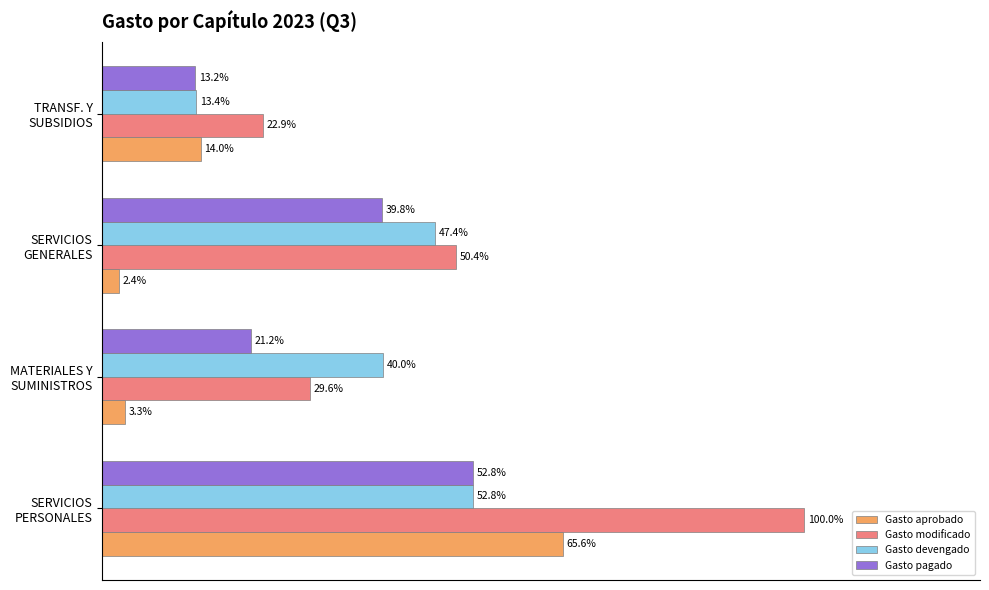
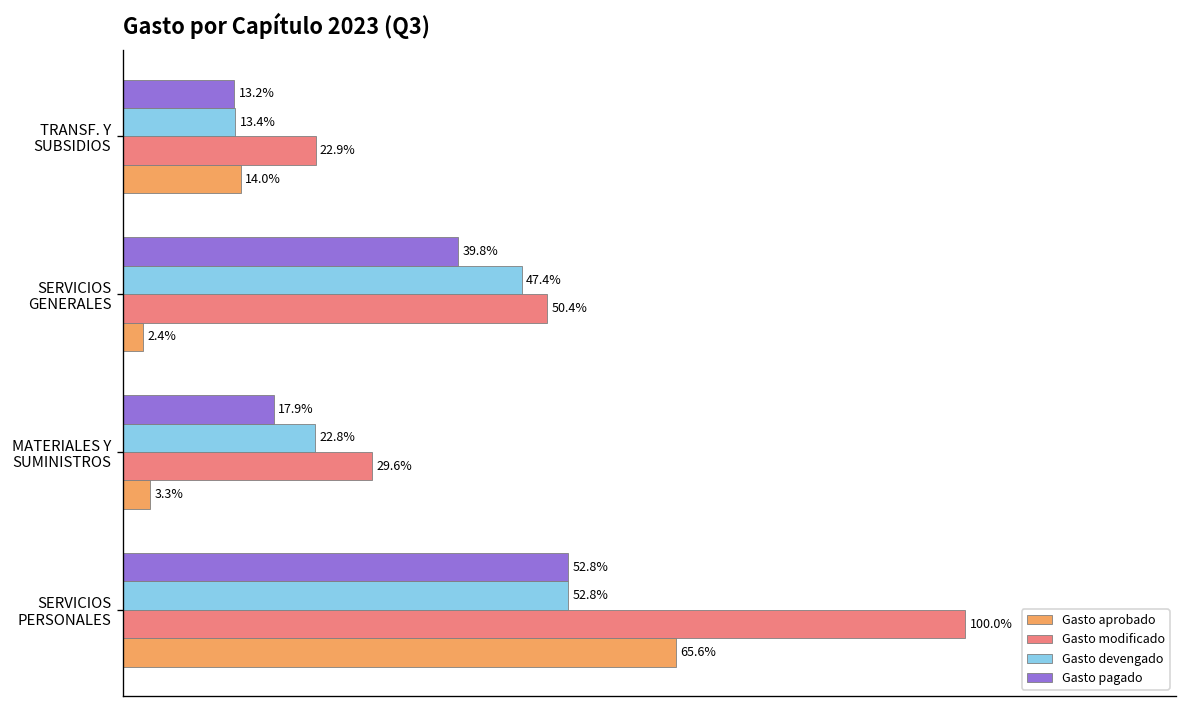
  {
    "Gasto devengado": {
      "TRANSF. Y SUBSIDIOS": "13.4%",
      "SERVICIOS GENERALES": "47.4%",
-     "MATERIALES Y SUMINISTROS": "40.0%",
+     "MATERIALES Y SUMINISTROS": "22.8%",
      "SERVICIOS PERSONALES": "52.8%"
    },
    "Gasto pagado": {
      "TRANSF. Y SUBSIDIOS": "13.2%",
      "SERVICIOS GENERALES": "39.8%",
-     "MATERIALES Y SUMINISTROS": "21.2%",
+     "MATERIALES Y SUMINISTROS": "17.9%",
      "SERVICIOS PERSONALES": "52.8%"
    }
  }
